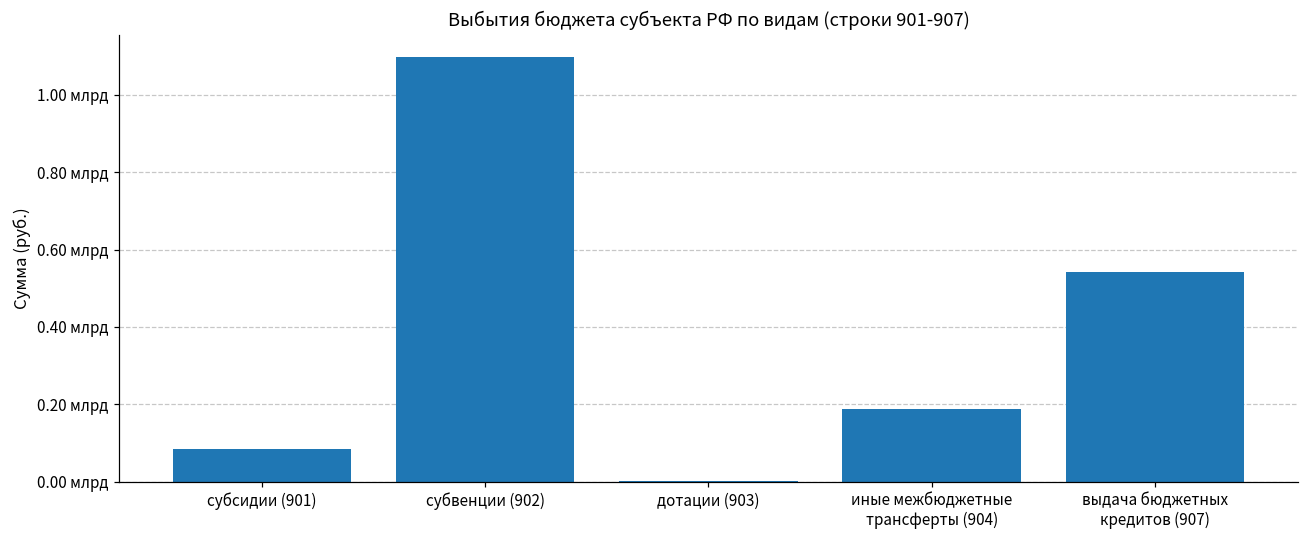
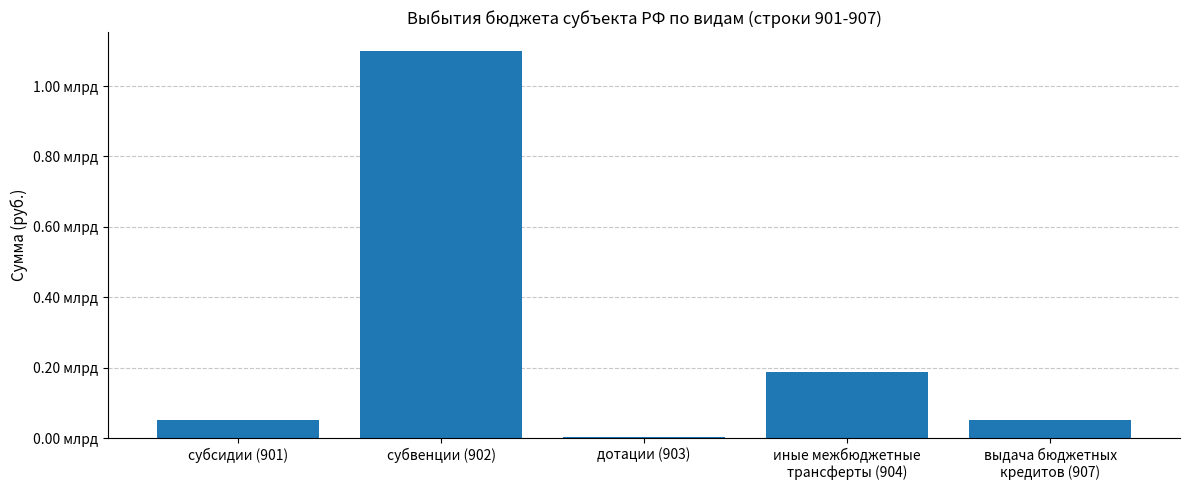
  {
-   "субсидии (901)": "0.09 млрд",
+   "субсидии (901)": "0.05 млрд",
    "субвенции (902)": "1.10 млрд",
    "иные межбюджетные трансферты (904)": "0.19 млрд",
-   "выдача бюджетных кредитов (907)": "0.54 млрд"
+   "выдача бюджетных кредитов (907)": "0.05 млрд"
  }
